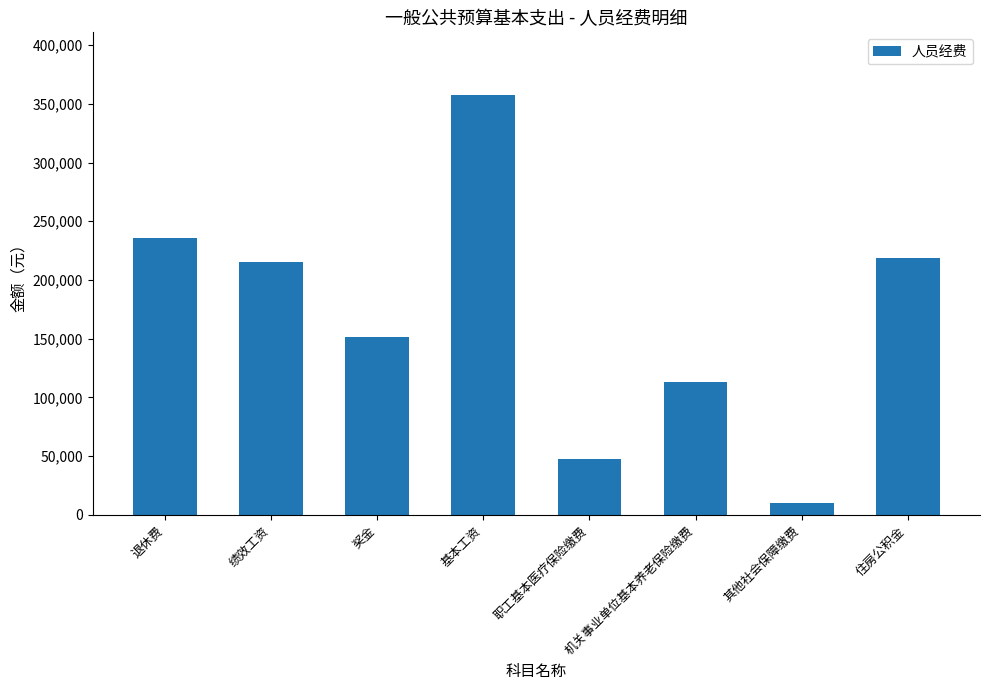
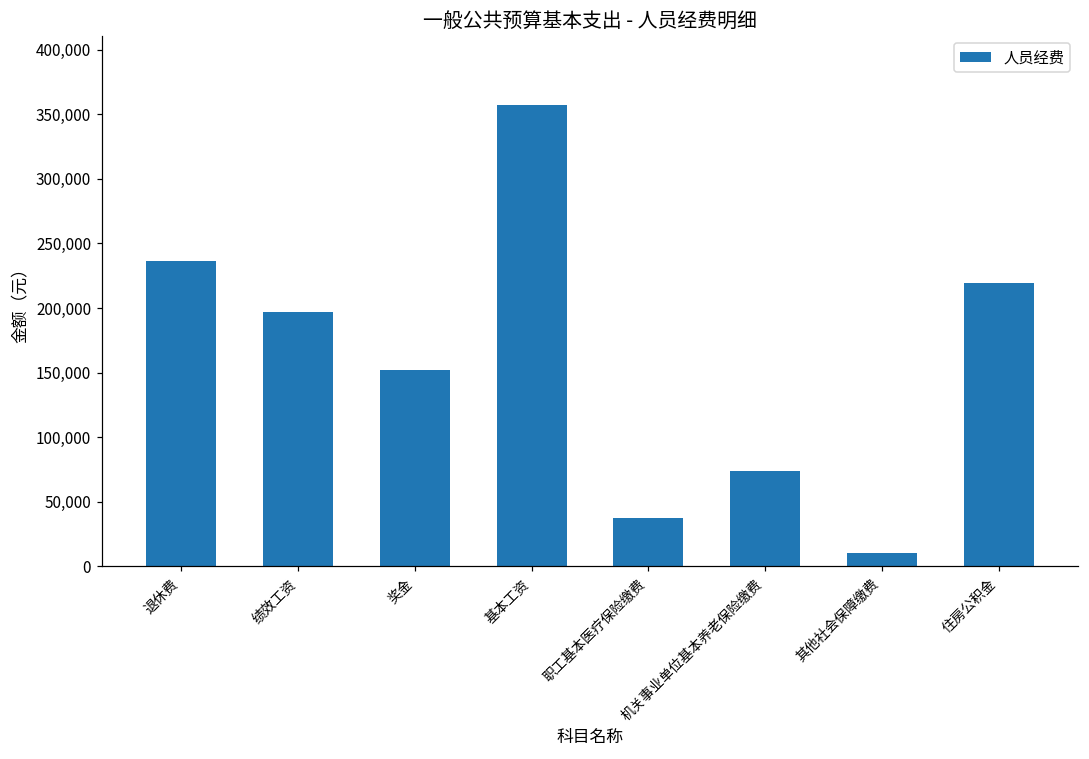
  {
    "退休费": "236,000",
-   "绩效工资": "215,000",
+   "绩效工资": "197,000",
    "奖金": "152,000",
    "基本工资": "357,000",
-   "职工基本医疗保险缴费": "47,000",
-   "机关事业单位基本养老保险缴费": "113,000",
+   "职工基本医疗保险缴费": "37,000",
+   "机关事业单位基本养老保险缴费": "73,000",
    "其他社会保障缴费": "10,000",
    "住房公积金": "219,000"
  }
